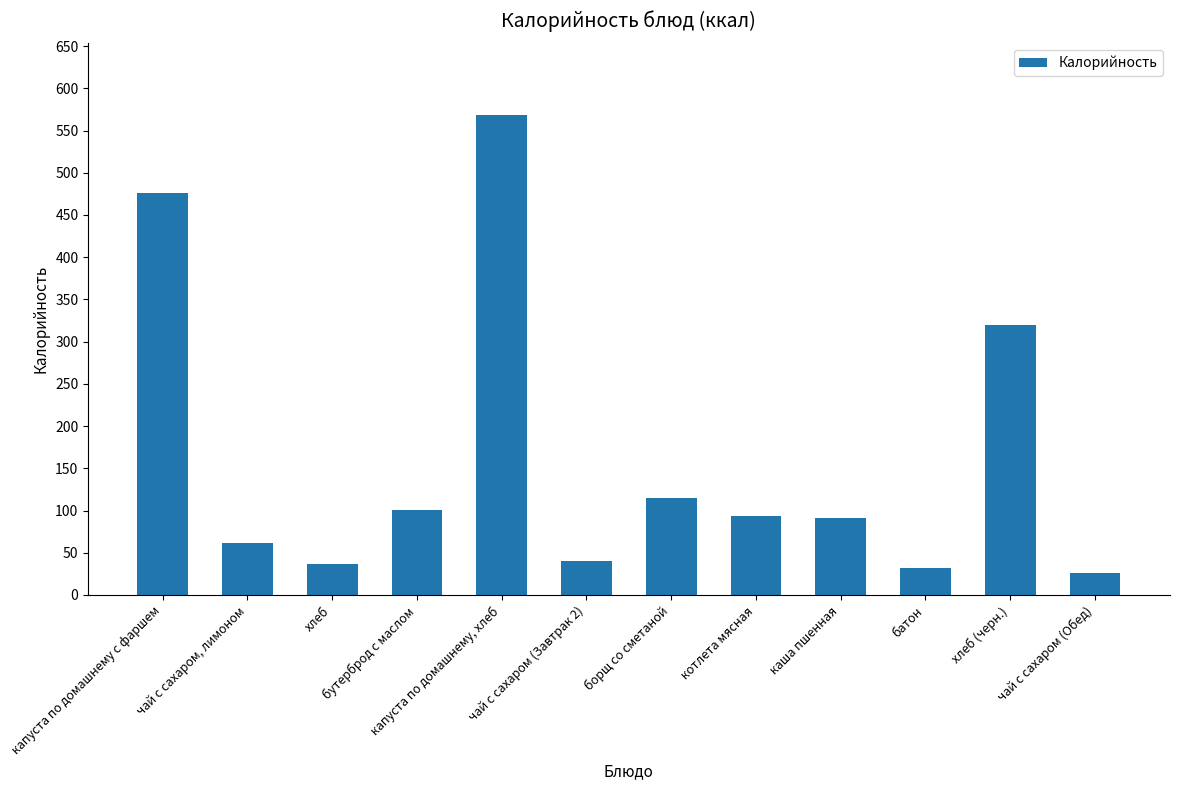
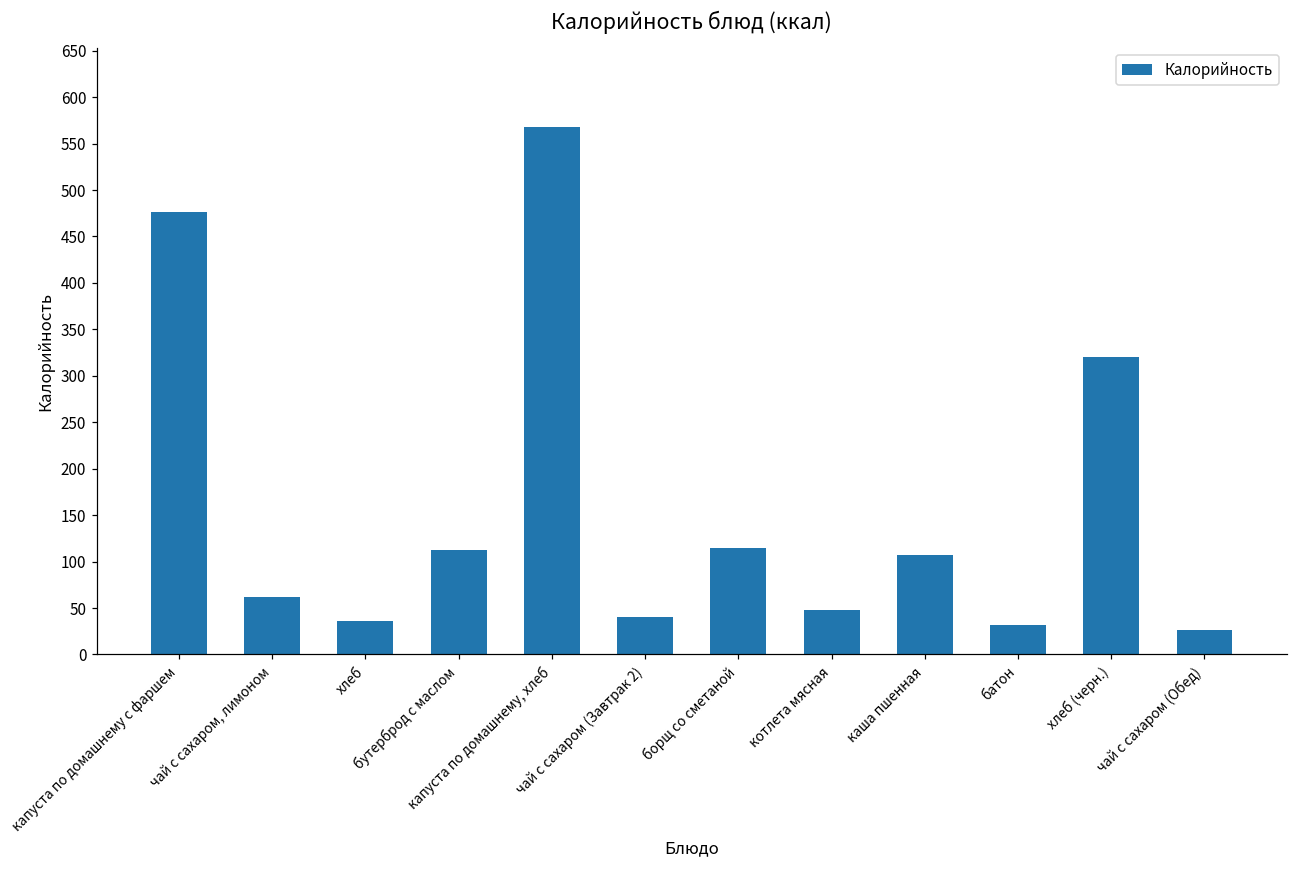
  {
    "капуста по домашнему с фаршем": 480,
    "чай с сахаром, лимоном": 60,
    "хлеб": 40,
-   "бутерброд с маслом": 100,
+   "бутерброд с маслом": 110,
    "капуста по домашнему, хлеб": 570,
    "чай с сахаром (Завтрак 2)": 40,
    "борщ со сметаной": 120,
-   "котлета мясная": 90,
-   "каша пшенная": 90,
+   "котлета мясная": 50,
+   "каша пшенная": 110,
    "батон": 30,
    "хлеб (черн.)": 320,
    "чай с сахаром (Обед)": 30
  }
